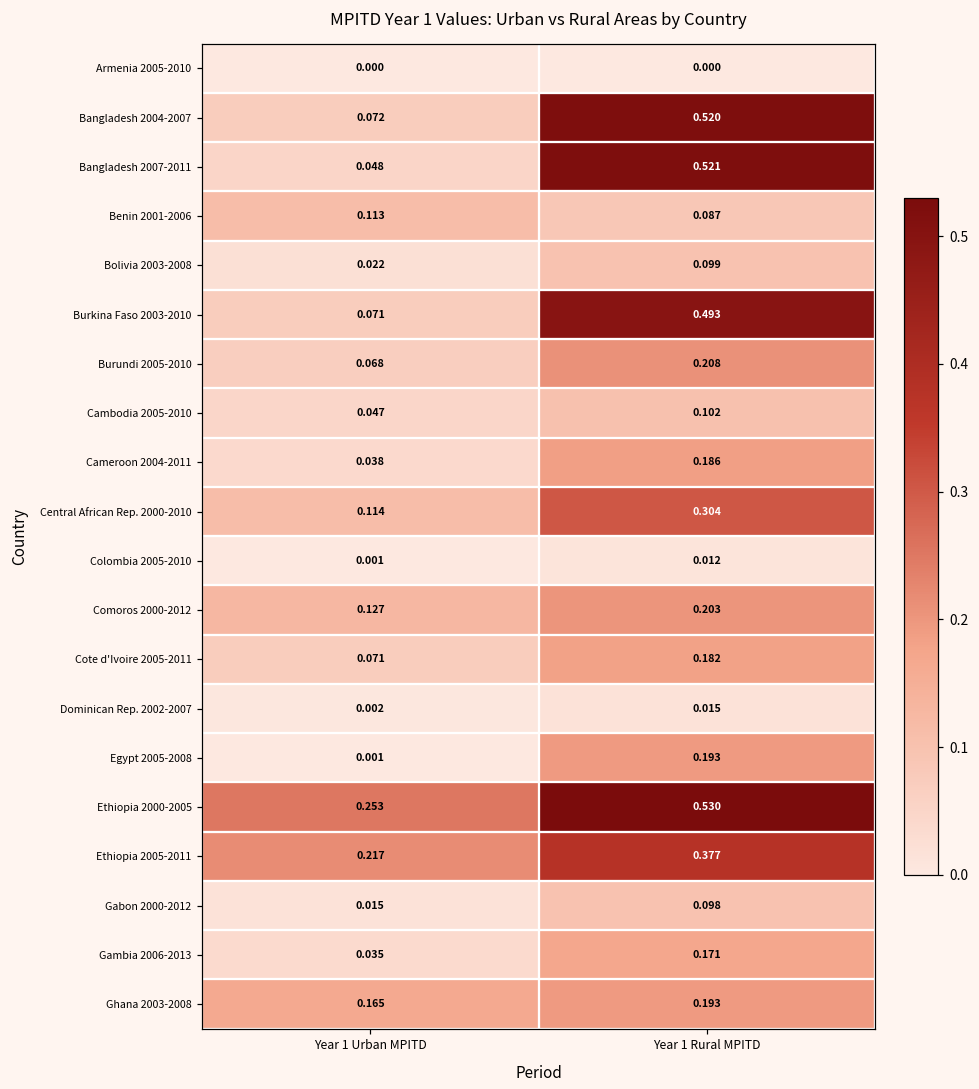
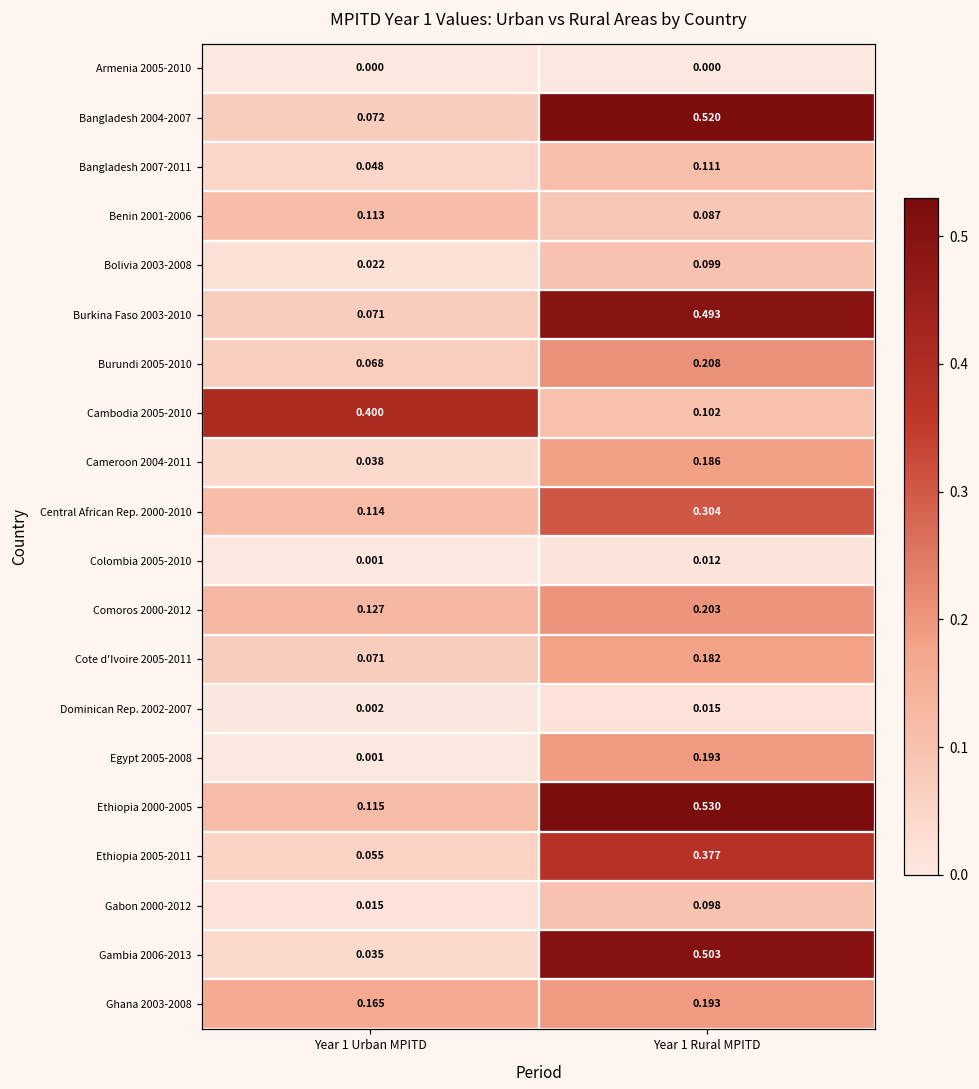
  {
    "Armenia 2005-2010": {
      "Year 1 Urban MPITD": 0.000,
      "Year 1 Rural MPITD": 0.000
    },
    "Bangladesh 2004-2007": {
      "Year 1 Urban MPITD": 0.072,
      "Year 1 Rural MPITD": 0.520
    },
    "Bangladesh 2007-2011": {
      "Year 1 Urban MPITD": 0.048,
-     "Year 1 Rural MPITD": 0.521
+     "Year 1 Rural MPITD": 0.111
    },
    "Benin 2001-2006": {
      "Year 1 Urban MPITD": 0.113,
      "Year 1 Rural MPITD": 0.087
    },
    "Bolivia 2003-2008": {
      "Year 1 Urban MPITD": 0.022,
      "Year 1 Rural MPITD": 0.099
    },
    "Burkina Faso 2003-2010": {
      "Year 1 Urban MPITD": 0.071,
      "Year 1 Rural MPITD": 0.493
    },
    "Burundi 2005-2010": {
      "Year 1 Urban MPITD": 0.068,
      "Year 1 Rural MPITD": 0.208
    },
    "Cambodia 2005-2010": {
-     "Year 1 Urban MPITD": 0.047,
+     "Year 1 Urban MPITD": 0.400,
      "Year 1 Rural MPITD": 0.102
    },
    "Cameroon 2004-2011": {
      "Year 1 Urban MPITD": 0.038,
      "Year 1 Rural MPITD": 0.186
    },
    "Central African Rep. 2000-2010": {
      "Year 1 Urban MPITD": 0.114,
      "Year 1 Rural MPITD": 0.304
    },
    "Colombia 2005-2010": {
      "Year 1 Urban MPITD": 0.001,
      "Year 1 Rural MPITD": 0.012
    },
    "Comoros 2000-2012": {
      "Year 1 Urban MPITD": 0.127,
      "Year 1 Rural MPITD": 0.203
    },
    "Cote d'Ivoire 2005-2011": {
      "Year 1 Urban MPITD": 0.071,
      "Year 1 Rural MPITD": 0.182
    },
    "Dominican Rep. 2002-2007": {
      "Year 1 Urban MPITD": 0.002,
      "Year 1 Rural MPITD": 0.015
    },
    "Egypt 2005-2008": {
      "Year 1 Urban MPITD": 0.001,
      "Year 1 Rural MPITD": 0.193
    },
    "Ethiopia 2000-2005": {
-     "Year 1 Urban MPITD": 0.253,
+     "Year 1 Urban MPITD": 0.115,
      "Year 1 Rural MPITD": 0.530
    },
    "Ethiopia 2005-2011": {
-     "Year 1 Urban MPITD": 0.217,
+     "Year 1 Urban MPITD": 0.055,
      "Year 1 Rural MPITD": 0.377
    },
    "Gabon 2000-2012": {
      "Year 1 Urban MPITD": 0.015,
      "Year 1 Rural MPITD": 0.098
    },
    "Gambia 2006-2013": {
      "Year 1 Urban MPITD": 0.035,
-     "Year 1 Rural MPITD": 0.171
+     "Year 1 Rural MPITD": 0.503
    },
    "Ghana 2003-2008": {
      "Year 1 Urban MPITD": 0.165,
      "Year 1 Rural MPITD": 0.193
    }
  }
